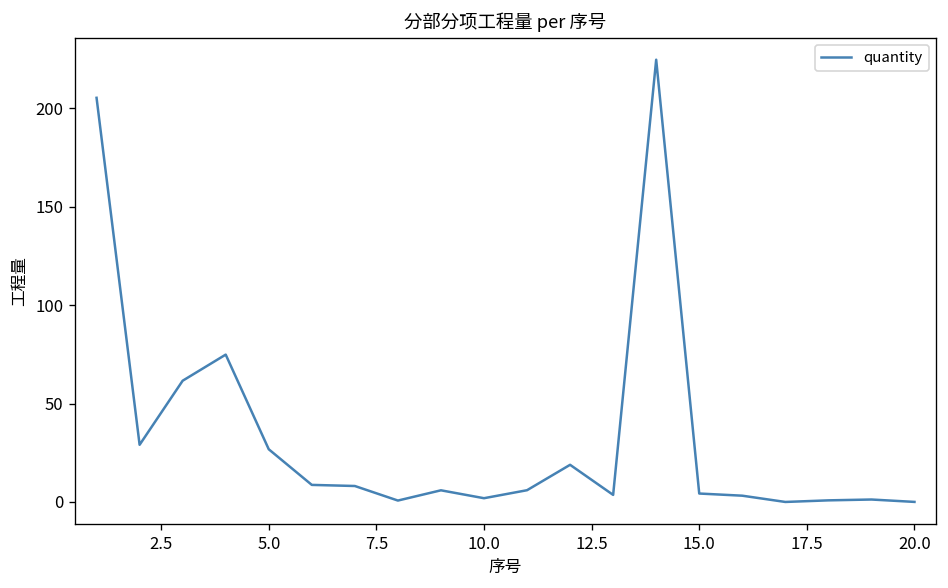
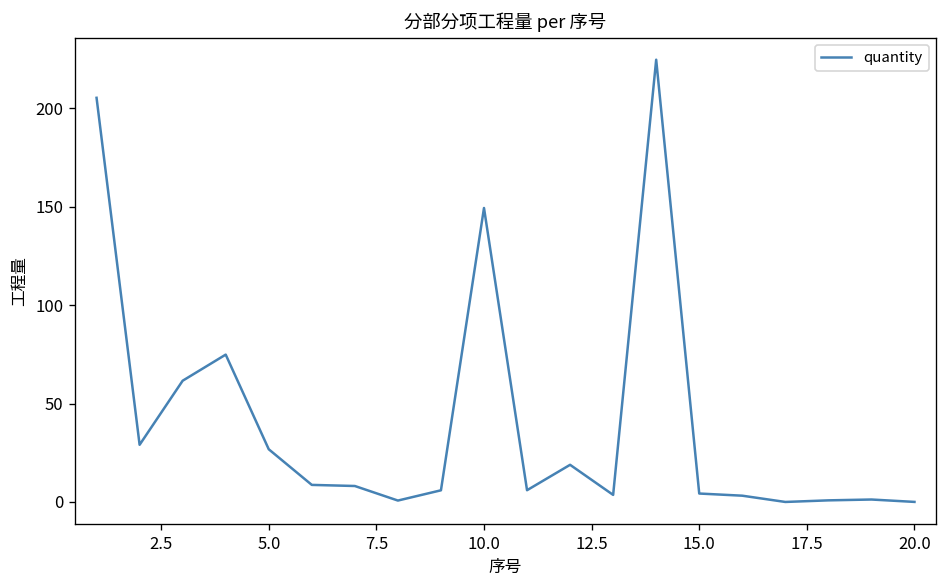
  {
    "5.0": 27,
-   "10.0": 2,
+   "10.0": 149,
    "15.0": 4,
    "20.0": 0
  }
